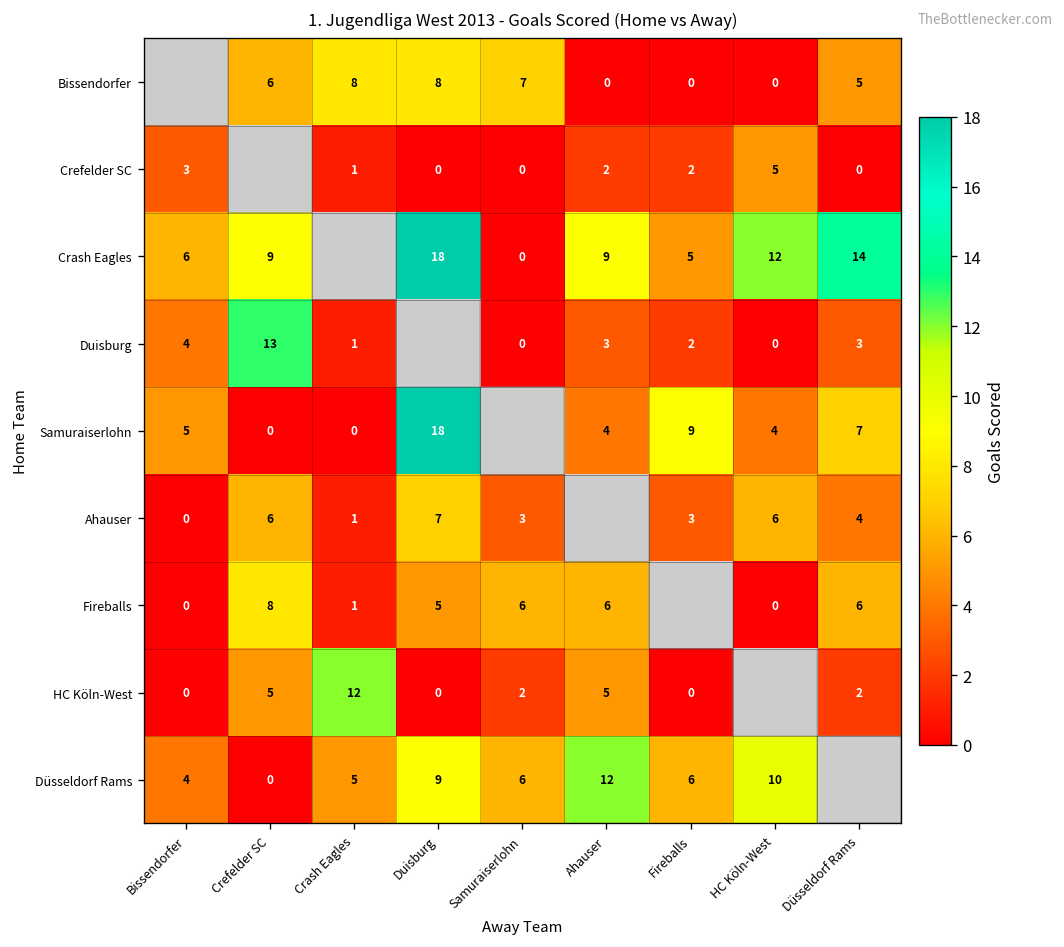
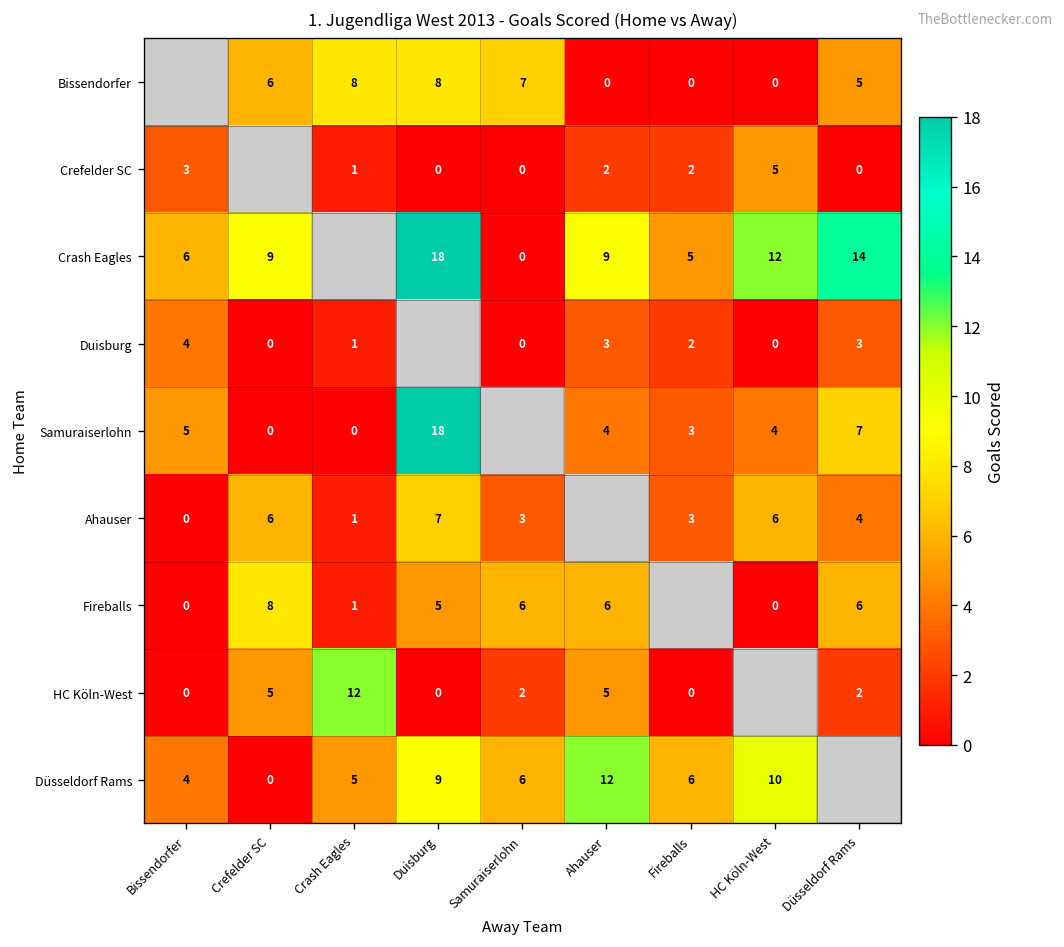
  {
    "Bissendorfer": {
      "Crefelder SC": 6,
      "Crash Eagles": 8,
      "Duisburg": 8,
      "Samuraiserlohn": 7,
      "Ahauser": 0,
      "Fireballs": 0,
      "HC Köln-West": 0,
      "Düsseldorf Rams": 5
    },
    "Crefelder SC": {
      "Bissendorfer": 3,
      "Crash Eagles": 1,
      "Duisburg": 0,
      "Samuraiserlohn": 0,
      "Ahauser": 2,
      "Fireballs": 2,
      "HC Köln-West": 5,
      "Düsseldorf Rams": 0
    },
    "Crash Eagles": {
      "Bissendorfer": 6,
      "Crefelder SC": 9,
      "Duisburg": 18,
      "Samuraiserlohn": 0,
      "Ahauser": 9,
      "Fireballs": 5,
      "HC Köln-West": 12,
      "Düsseldorf Rams": 14
    },
    "Duisburg": {
      "Bissendorfer": 4,
-     "Crefelder SC": 13,
+     "Crefelder SC": 0,
      "Crash Eagles": 1,
      "Samuraiserlohn": 0,
      "Ahauser": 3,
      "Fireballs": 2,
      "HC Köln-West": 0,
      "Düsseldorf Rams": 3
    },
    "Samuraiserlohn": {
      "Bissendorfer": 5,
      "Crefelder SC": 0,
      "Crash Eagles": 0,
      "Duisburg": 18,
      "Ahauser": 4,
-     "Fireballs": 9,
+     "Fireballs": 3,
      "HC Köln-West": 4,
      "Düsseldorf Rams": 7
    },
    "Ahauser": {
      "Bissendorfer": 0,
      "Crefelder SC": 6,
      "Crash Eagles": 1,
      "Duisburg": 7,
      "Samuraiserlohn": 3,
      "Fireballs": 3,
      "HC Köln-West": 6,
      "Düsseldorf Rams": 4
    },
    "Fireballs": {
      "Bissendorfer": 0,
      "Crefelder SC": 8,
      "Crash Eagles": 1,
      "Duisburg": 5,
      "Samuraiserlohn": 6,
      "Ahauser": 6,
      "HC Köln-West": 0,
      "Düsseldorf Rams": 6
    },
    "HC Köln-West": {
      "Bissendorfer": 0,
      "Crefelder SC": 5,
      "Crash Eagles": 12,
      "Duisburg": 0,
      "Samuraiserlohn": 2,
      "Ahauser": 5,
      "Fireballs": 0,
      "Düsseldorf Rams": 2
    },
    "Düsseldorf Rams": {
      "Bissendorfer": 4,
      "Crefelder SC": 0,
      "Crash Eagles": 5,
      "Duisburg": 9,
      "Samuraiserlohn": 6,
      "Ahauser": 12,
      "Fireballs": 6,
      "HC Köln-West": 10
    }
  }
